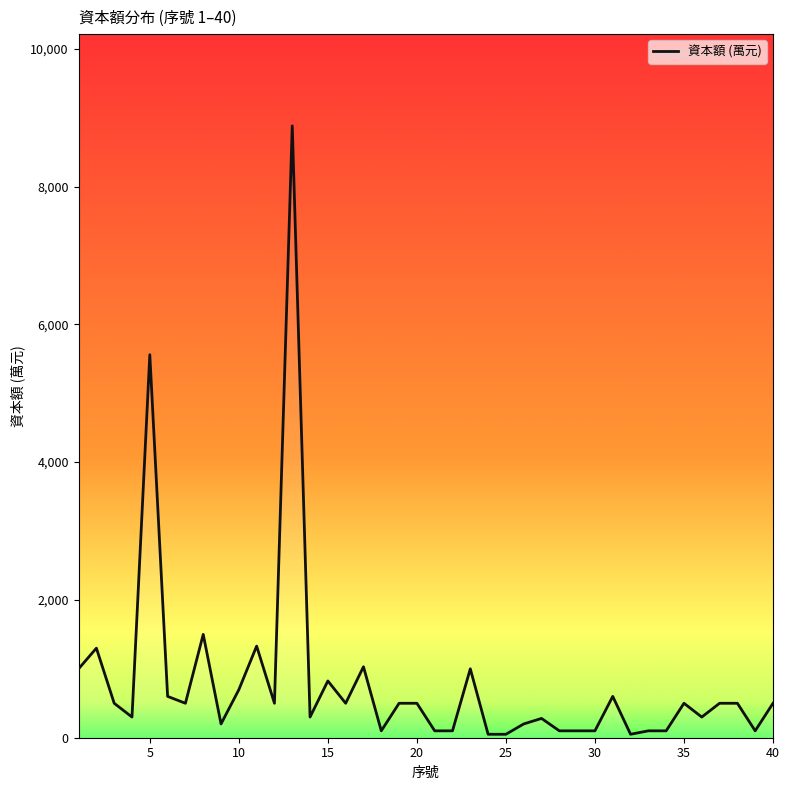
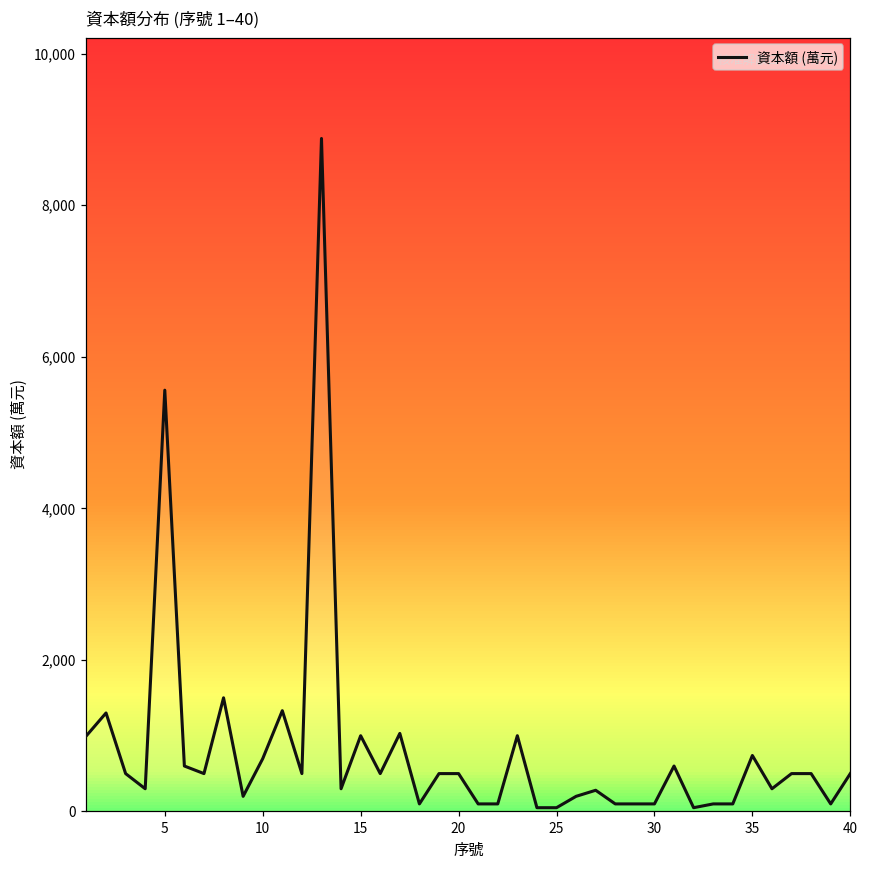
  {
    "5": "5,600",
    "10": "700",
-   "15": "800",
+   "15": "1,000",
    "20": "500",
    "25": "100",
    "30": "100",
-   "35": "500",
+   "35": "700",
    "40": "500"
  }
